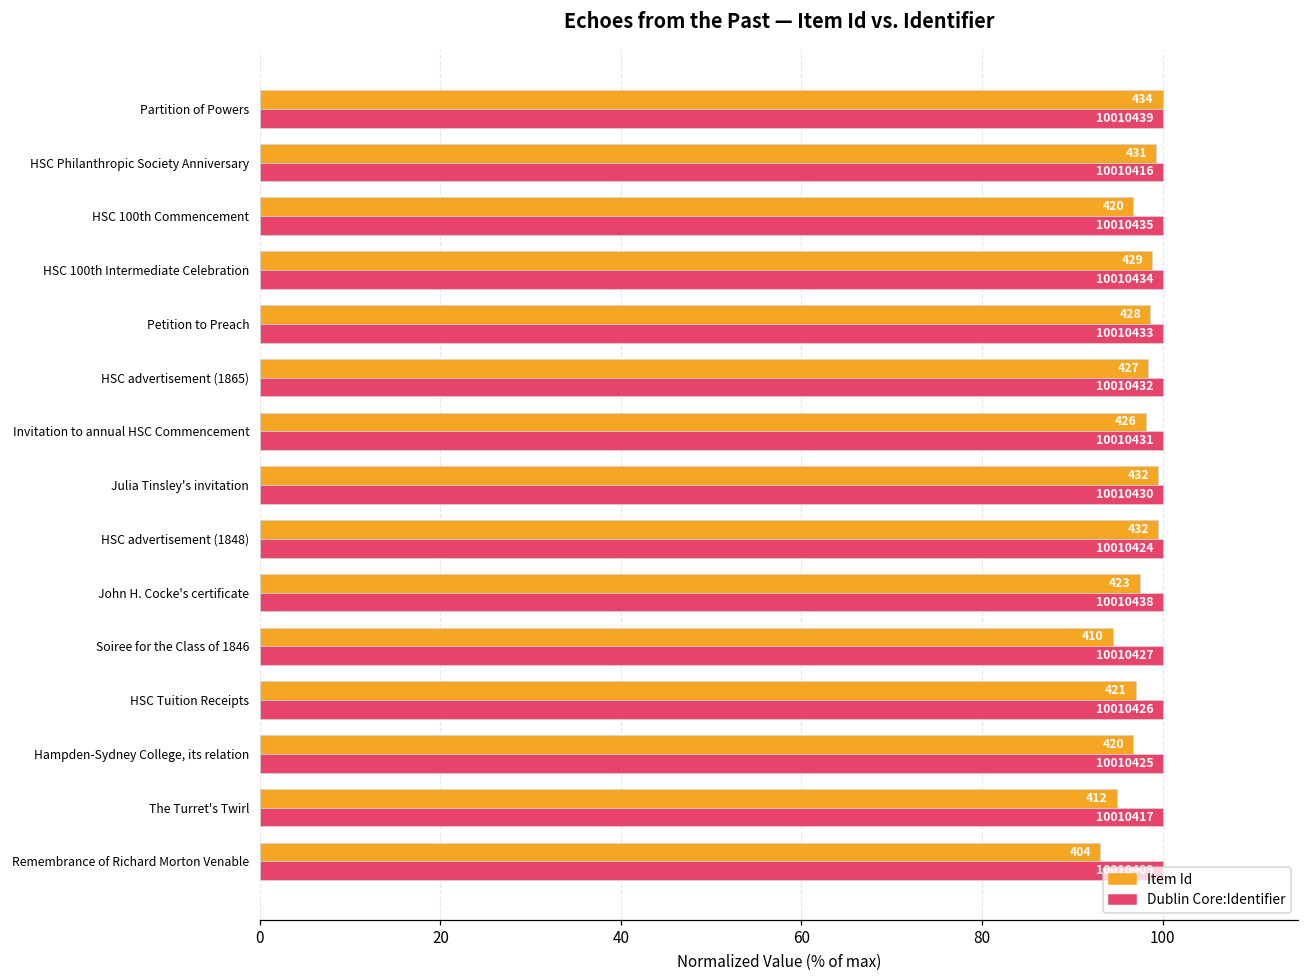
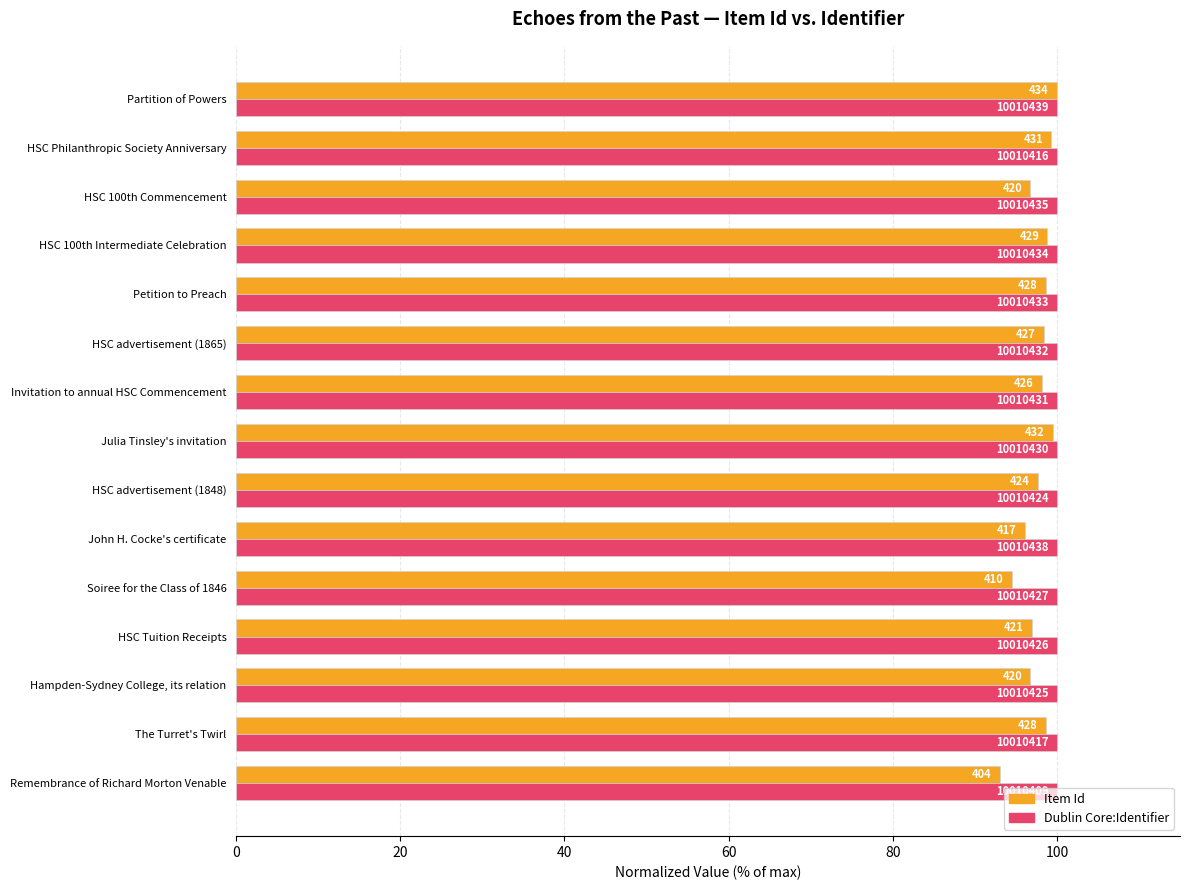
  {
    "Item Id": {
-     "HSC advertisement (1848)": 432,
-     "John H. Cocke's certificate": 423,
-     "The Turret's Twirl": 412
+     "HSC advertisement (1848)": 424,
+     "John H. Cocke's certificate": 417,
+     "The Turret's Twirl": 428
    }
  }
